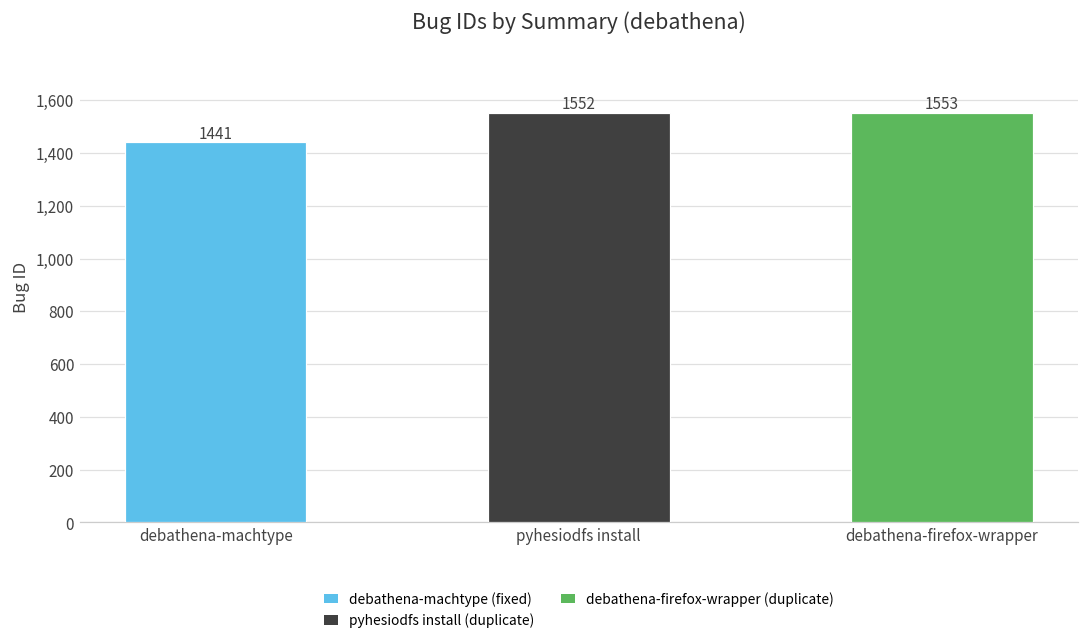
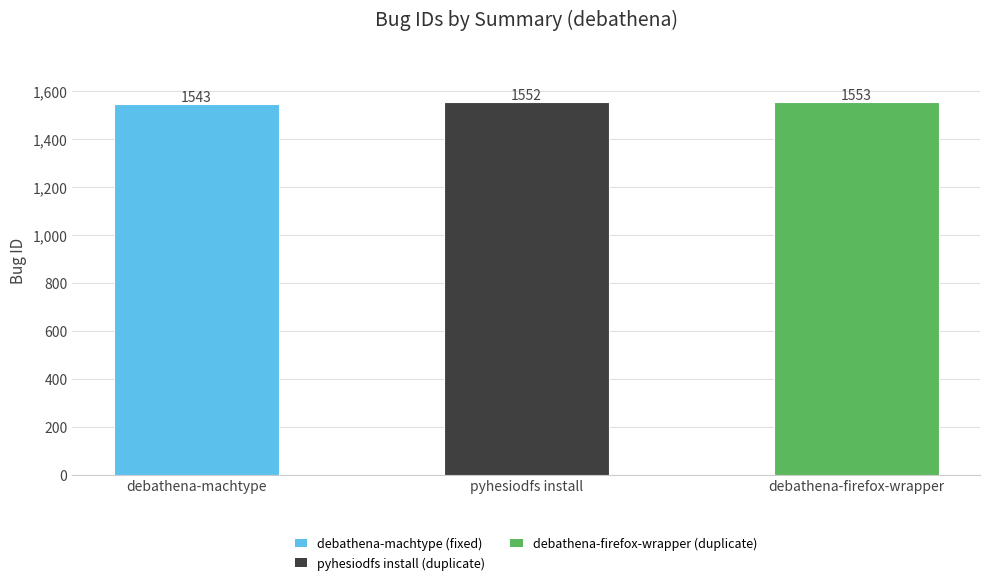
  {
-   "debathena-machtype": 1441,
+   "debathena-machtype": 1543,
    "pyhesiodfs install": 1552,
    "debathena-firefox-wrapper": 1553
  }
